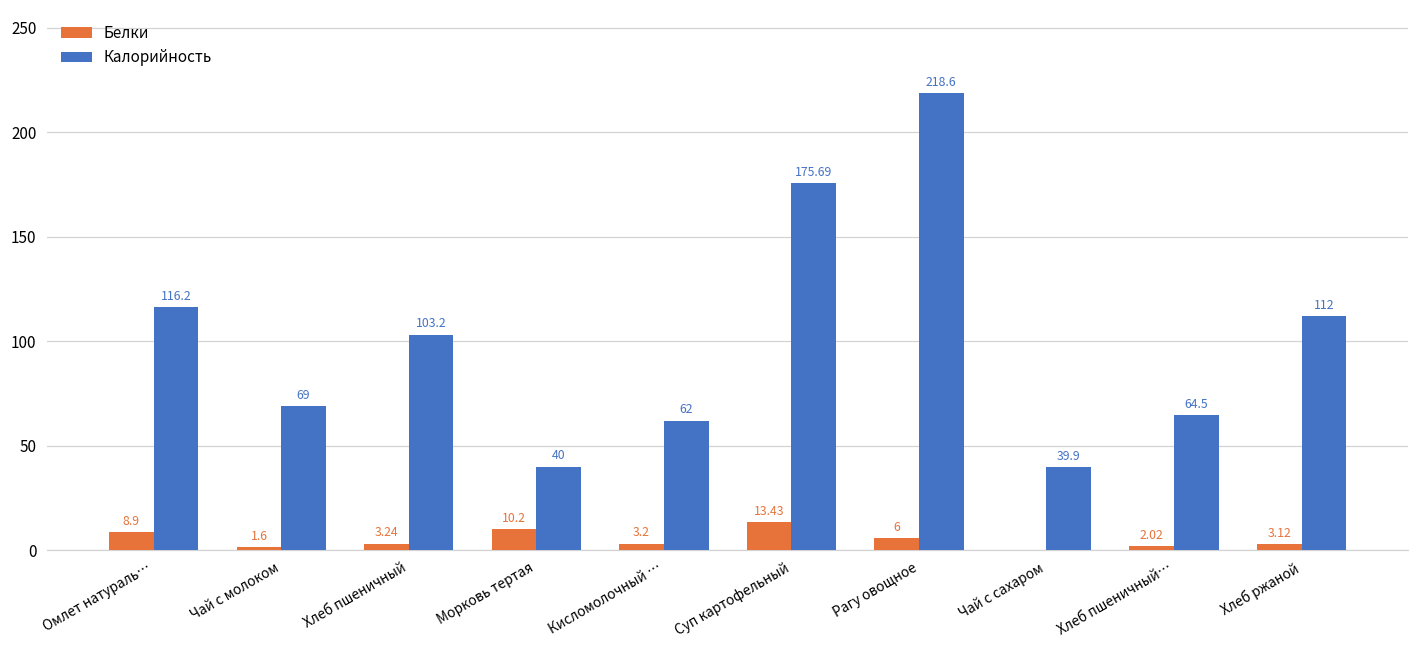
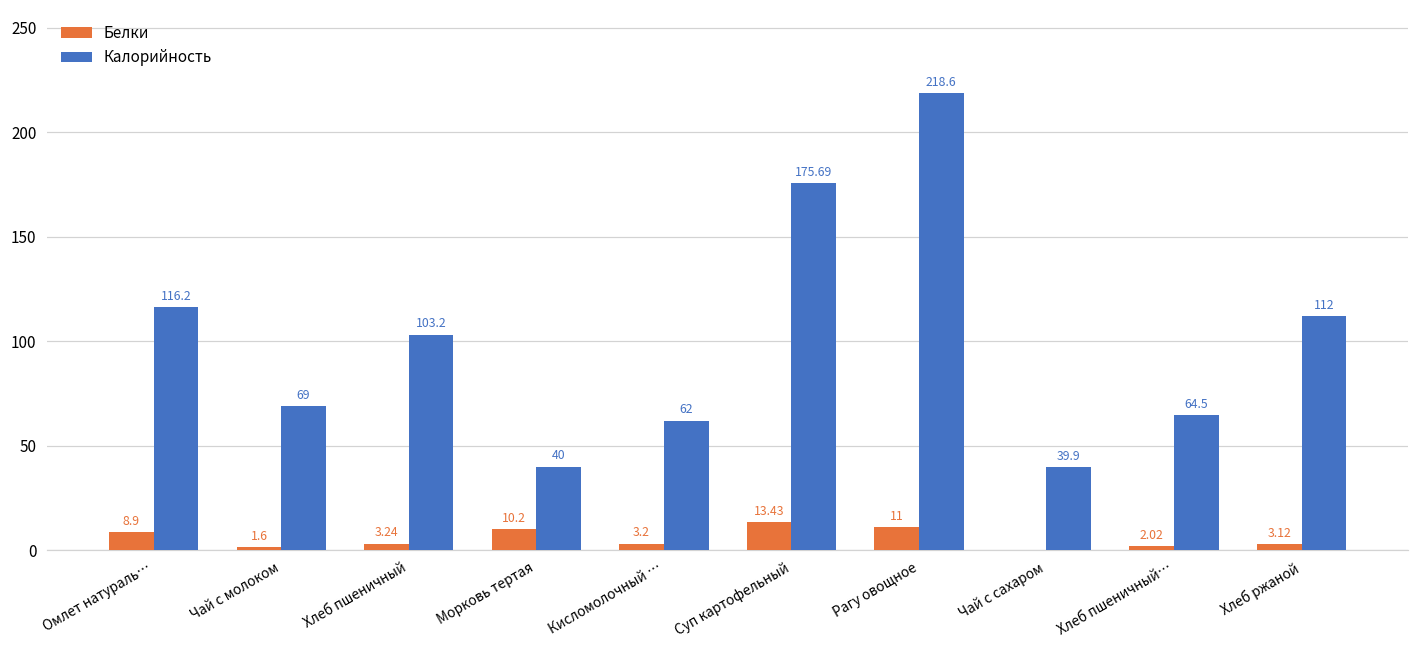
  {
    "Белки": {
      "Омлет натураль…": 8.9,
      "Чай с молоком": 1.6,
      "Хлеб пшеничный": 3.24,
      "Морковь тертая": 10.2,
      "Кисломолочный …": 3.2,
      "Суп картофельный": 13.43,
-     "Рагу овощное": 6,
+     "Рагу овощное": 11,
      "Хлеб пшеничный…": 2.02,
      "Хлеб ржаной": 3.12
    },
    "Калорийность": {
      "Омлет натураль…": 116.2,
      "Чай с молоком": 69,
      "Хлеб пшеничный": 103.2,
      "Морковь тертая": 40,
      "Кисломолочный …": 62,
      "Суп картофельный": 175.69,
      "Рагу овощное": 218.6,
      "Чай с сахаром": 39.9,
      "Хлеб пшеничный…": 64.5,
      "Хлеб ржаной": 112
    }
  }
